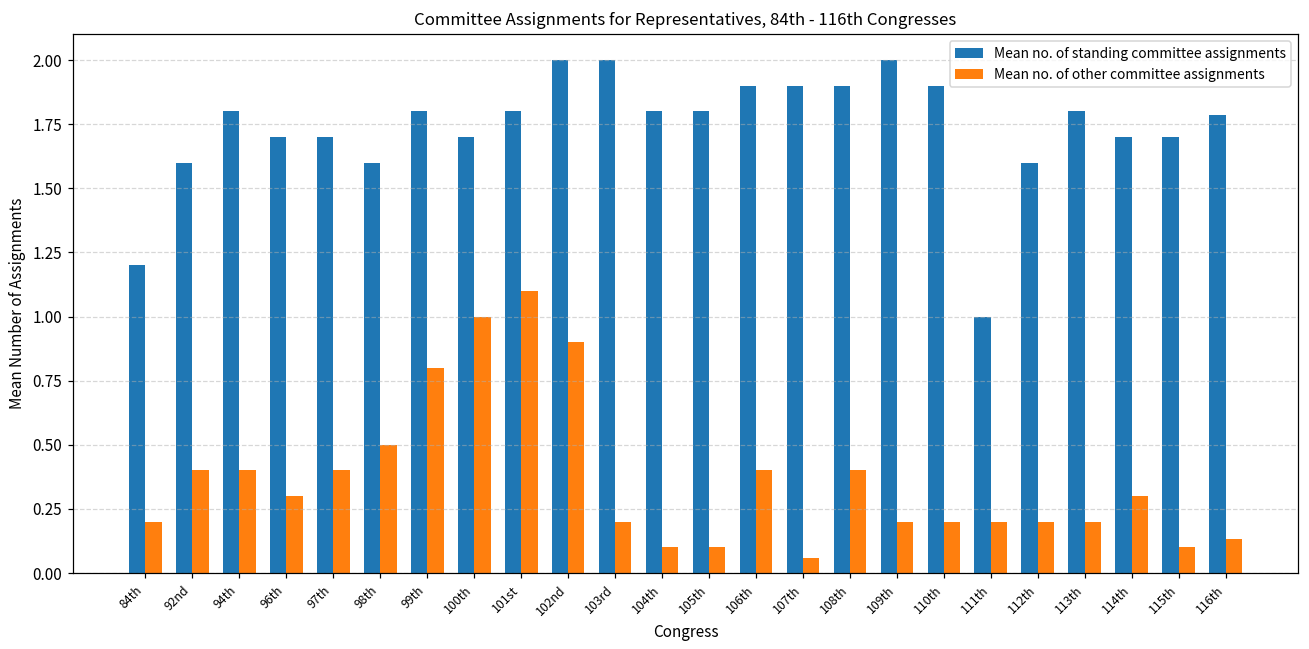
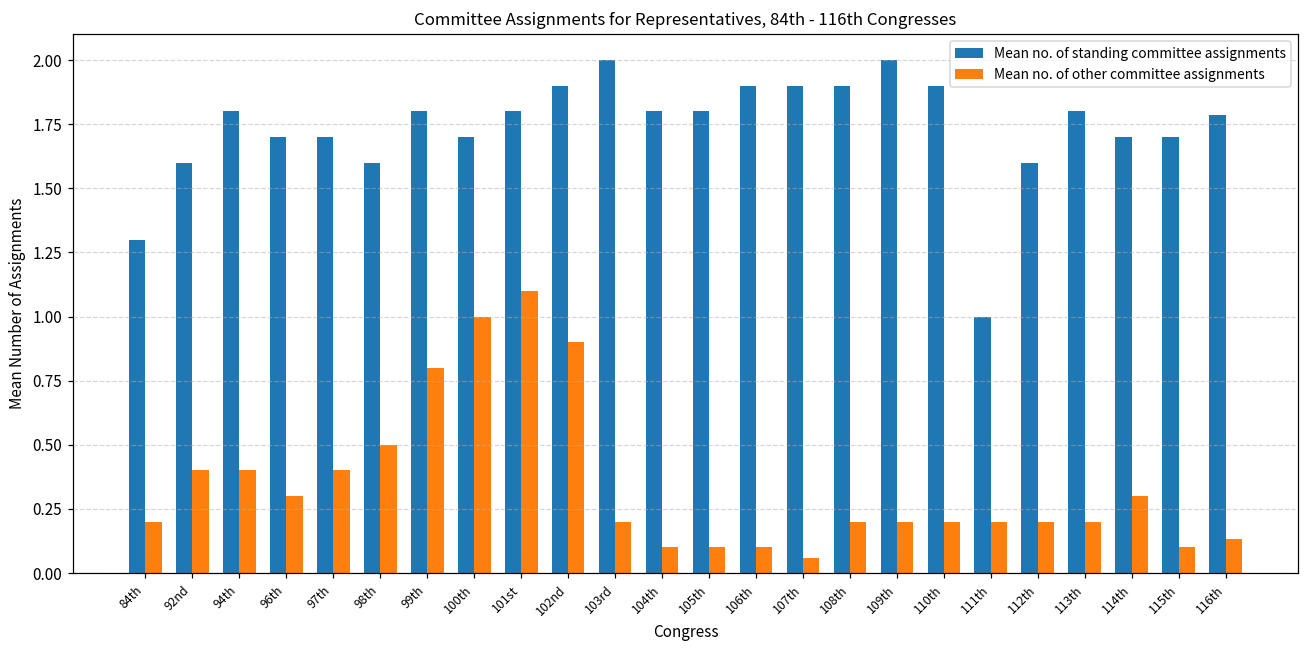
  {
    "Mean no. of standing committee assignments": {
-     "84th": 1.2,
+     "84th": 1.3,
      "92nd": 1.6,
      "94th": 1.8,
      "96th": 1.7,
      "97th": 1.7,
      "98th": 1.6,
      "99th": 1.8,
      "100th": 1.7,
      "101st": 1.8,
-     "102nd": 2.0,
+     "102nd": 1.9,
      "103rd": 2.0,
      "104th": 1.8,
      "105th": 1.8,
      "106th": 1.9,
      "107th": 1.9,
      "108th": 1.9,
      "109th": 2.0,
      "110th": 1.9,
      "111th": 1.0,
      "112th": 1.6,
      "113th": 1.8,
      "114th": 1.7,
      "115th": 1.7,
      "116th": 1.79
    },
    "Mean no. of other committee assignments": {
      "84th": 0.2,
      "92nd": 0.4,
      "94th": 0.4,
      "96th": 0.3,
      "97th": 0.4,
      "98th": 0.5,
      "99th": 0.8,
      "100th": 1.0,
      "101st": 1.1,
      "102nd": 0.9,
      "103rd": 0.2,
      "104th": 0.1,
      "105th": 0.1,
-     "106th": 0.4,
+     "106th": 0.1,
      "107th": 0.06,
-     "108th": 0.4,
+     "108th": 0.2,
      "109th": 0.2,
      "110th": 0.2,
      "111th": 0.2,
      "112th": 0.2,
      "113th": 0.2,
      "114th": 0.3,
      "115th": 0.1,
      "116th": 0.13
    }
  }
